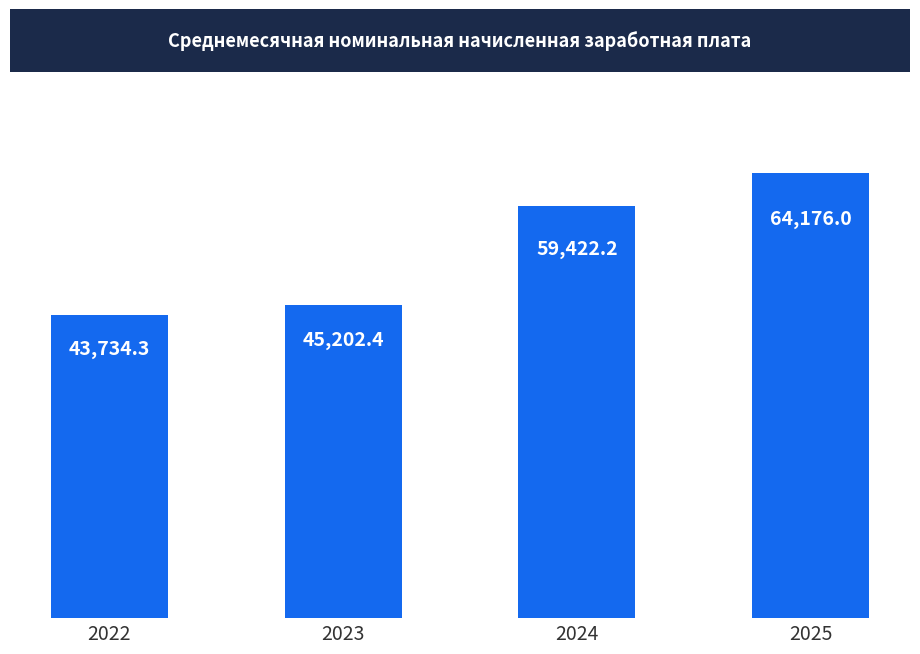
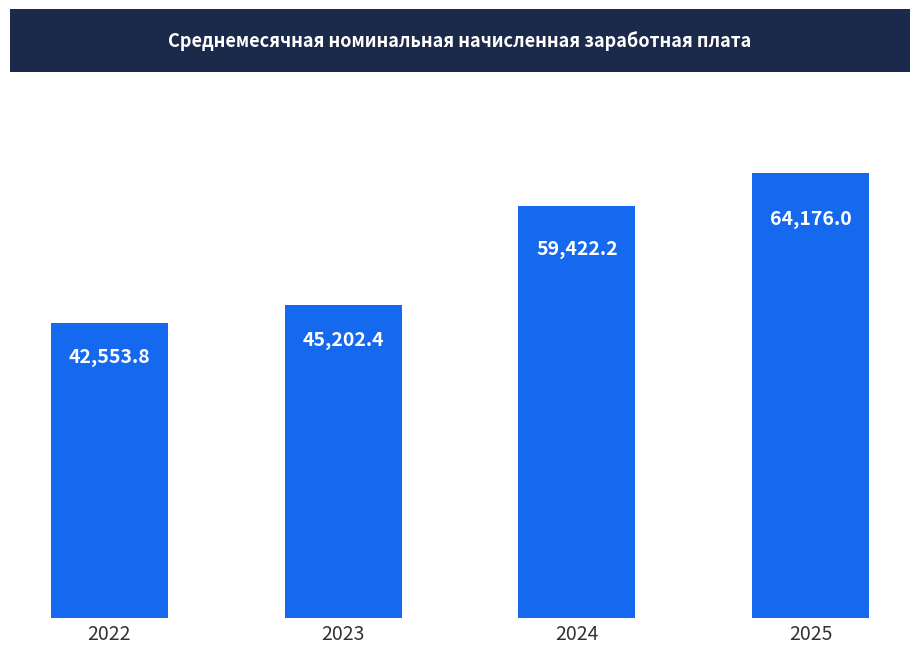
  {
-   "2022": "43,734.3",
+   "2022": "42,553.8",
    "2023": "45,202.4",
    "2024": "59,422.2",
    "2025": "64,176.0"
  }
